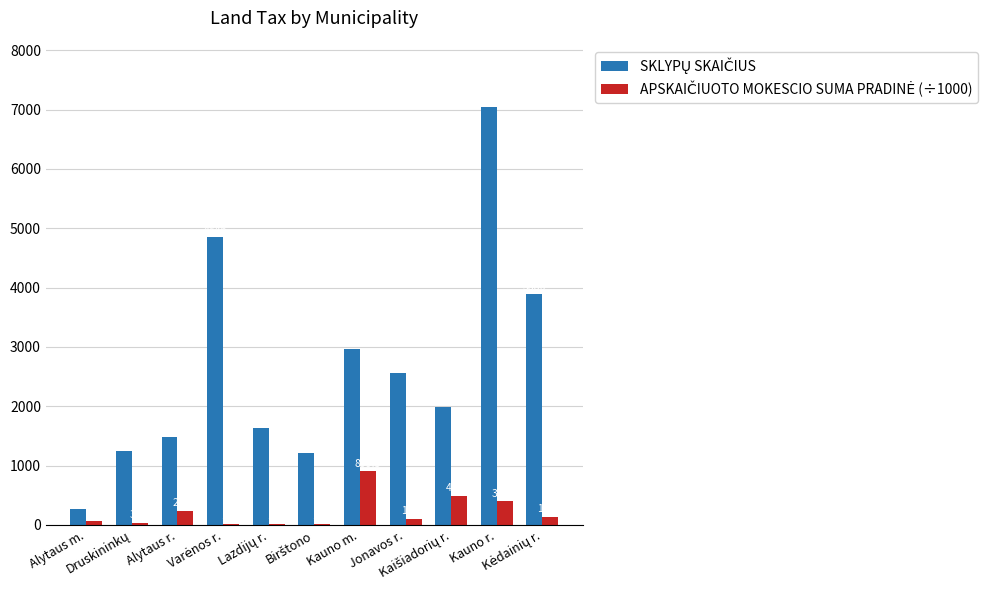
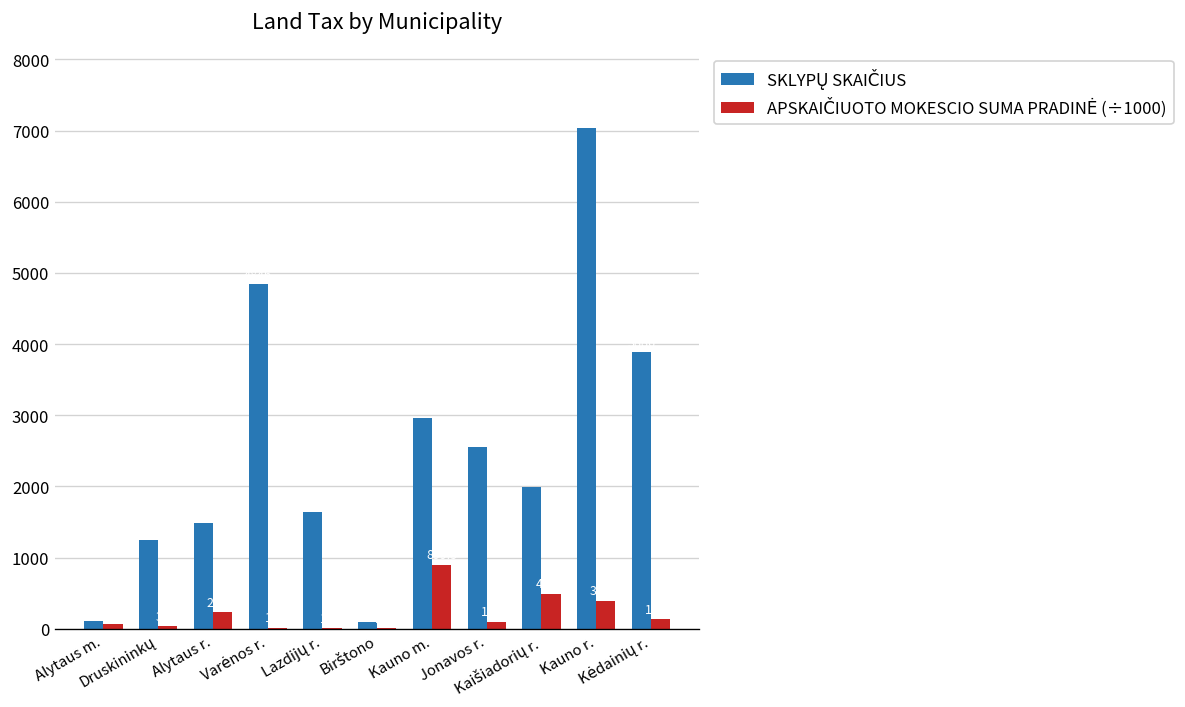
  {
    "SKLYPŲ SKAIČIUS": {
-     "Alytaus m.": 300,
+     "Alytaus m.": 100,
      "Druskininkų": 1200,
      "Alytaus r.": 1500,
      "Varėnos r.": 4800,
      "Lazdijų r.": 1600,
-     "Birštono": 1200,
+     "Birštono": 100,
      "Kauno m.": 3000,
      "Jonavos r.": 2600,
      "Kaišiadorių r.": 2000,
      "Kauno r.": 7000,
      "Kėdainių r.": 3900
    },
    "APSKAIČIUOTO MOKESCIO SUMA PRADINĖ (÷1000)": {
      "Alytaus m.": 100,
      "Alytaus r.": 200,
      "Kauno m.": 900,
      "Jonavos r.": 100,
      "Kaišiadorių r.": 500,
      "Kauno r.": 400,
      "Kėdainių r.": 100
    }
  }
